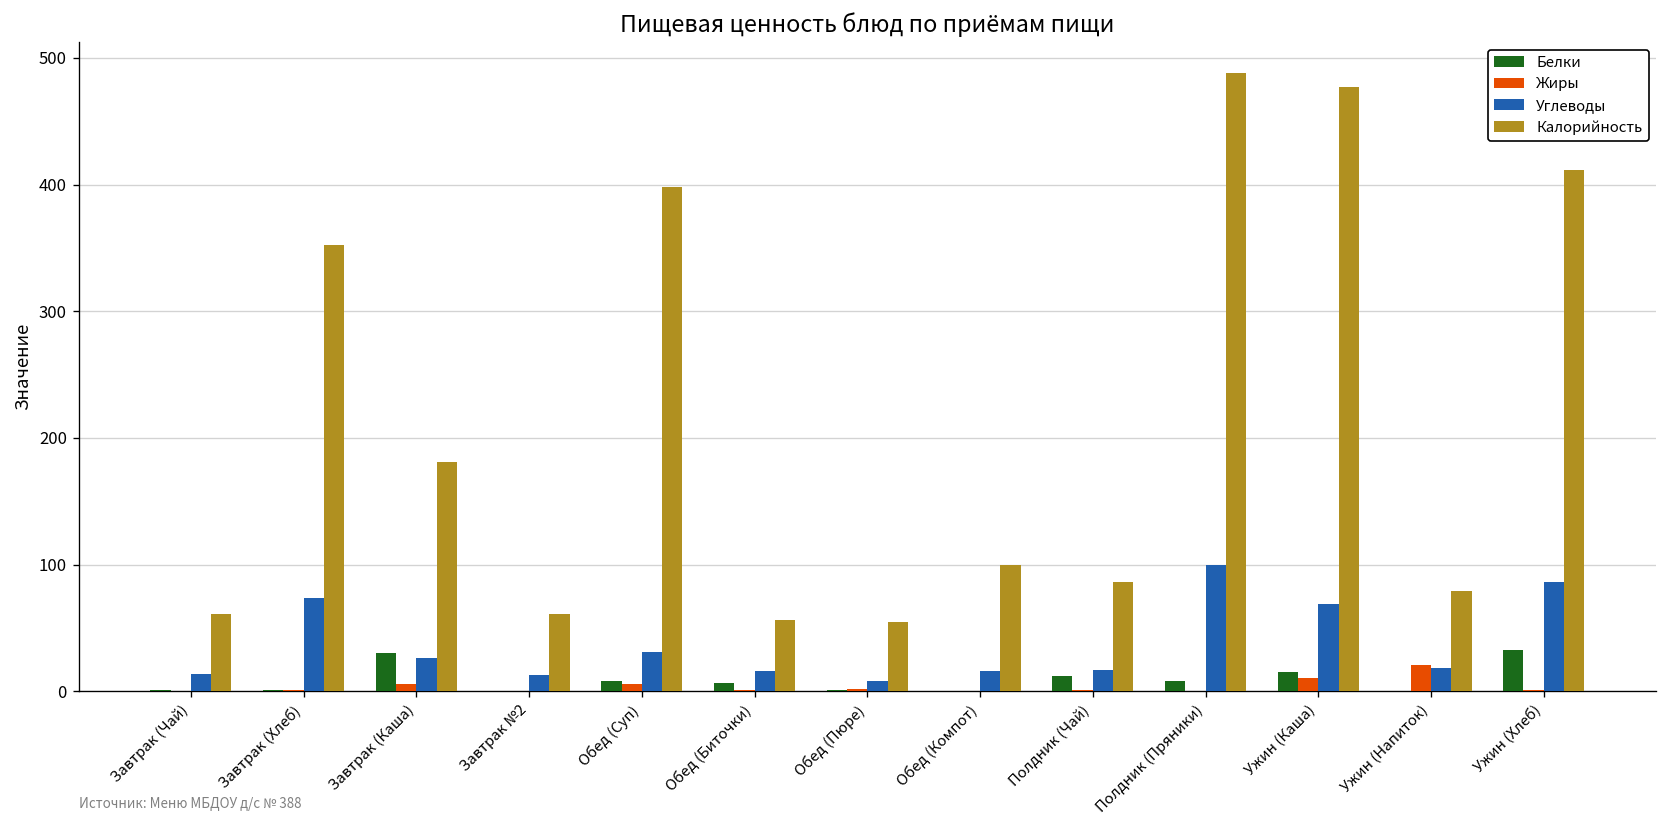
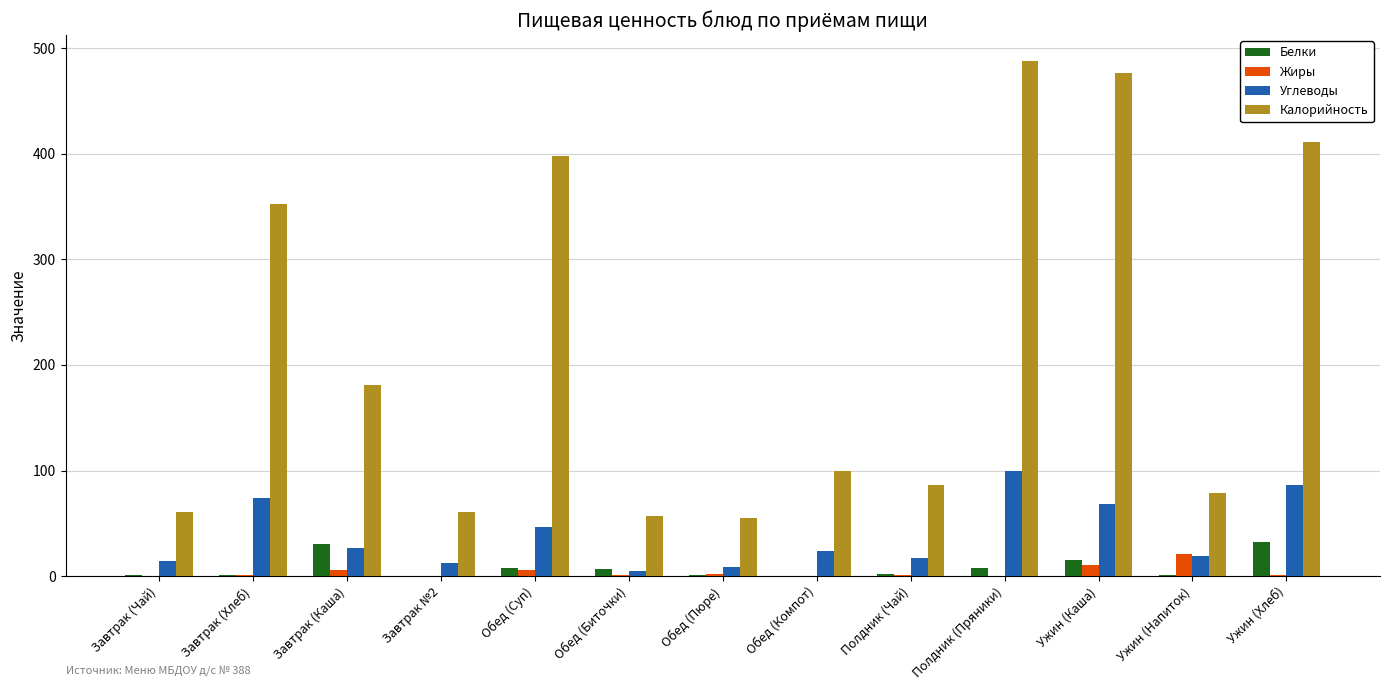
  {
    "Белки": {
      "Завтрак (Каша)": 30,
      "Обед (Суп)": 8,
      "Обед (Биточки)": 7,
-     "Полдник (Чай)": 12,
+     "Полдник (Чай)": 2,
      "Полдник (Пряники)": 8,
      "Ужин (Каша)": 15,
      "Ужин (Хлеб)": 33
    },
    "Жиры": {
      "Завтрак (Каша)": 6,
      "Обед (Суп)": 5,
      "Полдник (Пряники)": 0,
      "Ужин (Каша)": 11,
      "Ужин (Напиток)": 21
    },
    "Углеводы": {
      "Завтрак (Чай)": 14,
      "Завтрак (Хлеб)": 74,
      "Завтрак (Каша)": 27,
      "Завтрак №2": 13,
-     "Обед (Суп)": 31,
-     "Обед (Биточки)": 16,
+     "Обед (Суп)": 47,
+     "Обед (Биточки)": 5,
      "Обед (Пюре)": 8,
-     "Обед (Компот)": 16,
+     "Обед (Компот)": 24,
      "Полдник (Чай)": 17,
      "Полдник (Пряники)": 100,
      "Ужин (Каша)": 69,
      "Ужин (Напиток)": 19,
      "Ужин (Хлеб)": 86
    },
    "Калорийность": {
      "Завтрак (Чай)": 61,
      "Завтрак (Хлеб)": 353,
      "Завтрак (Каша)": 181,
      "Завтрак №2": 61,
      "Обед (Суп)": 398,
      "Обед (Биточки)": 57,
      "Обед (Пюре)": 55,
      "Обед (Компот)": 100,
      "Полдник (Чай)": 86,
      "Полдник (Пряники)": 488,
      "Ужин (Каша)": 477,
      "Ужин (Напиток)": 79,
      "Ужин (Хлеб)": 411
    }
  }
